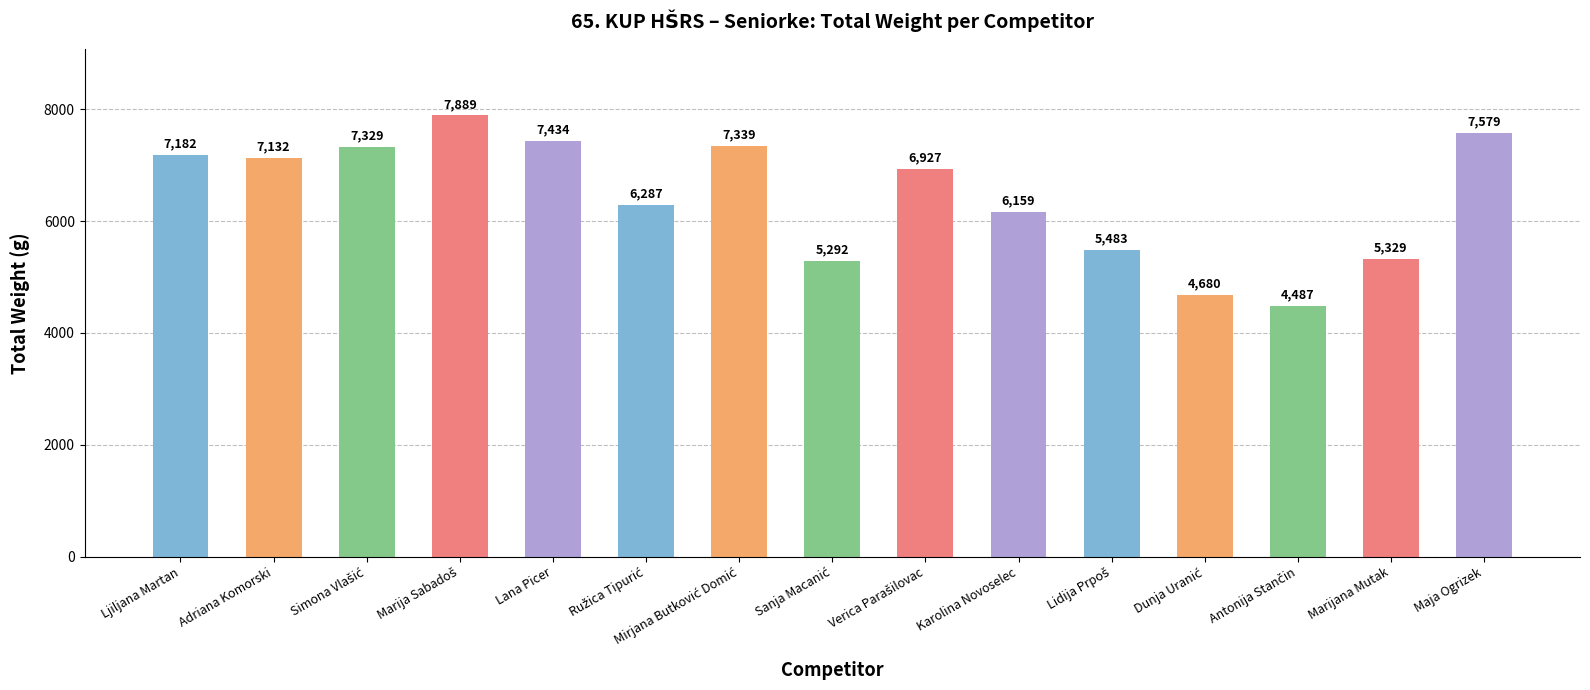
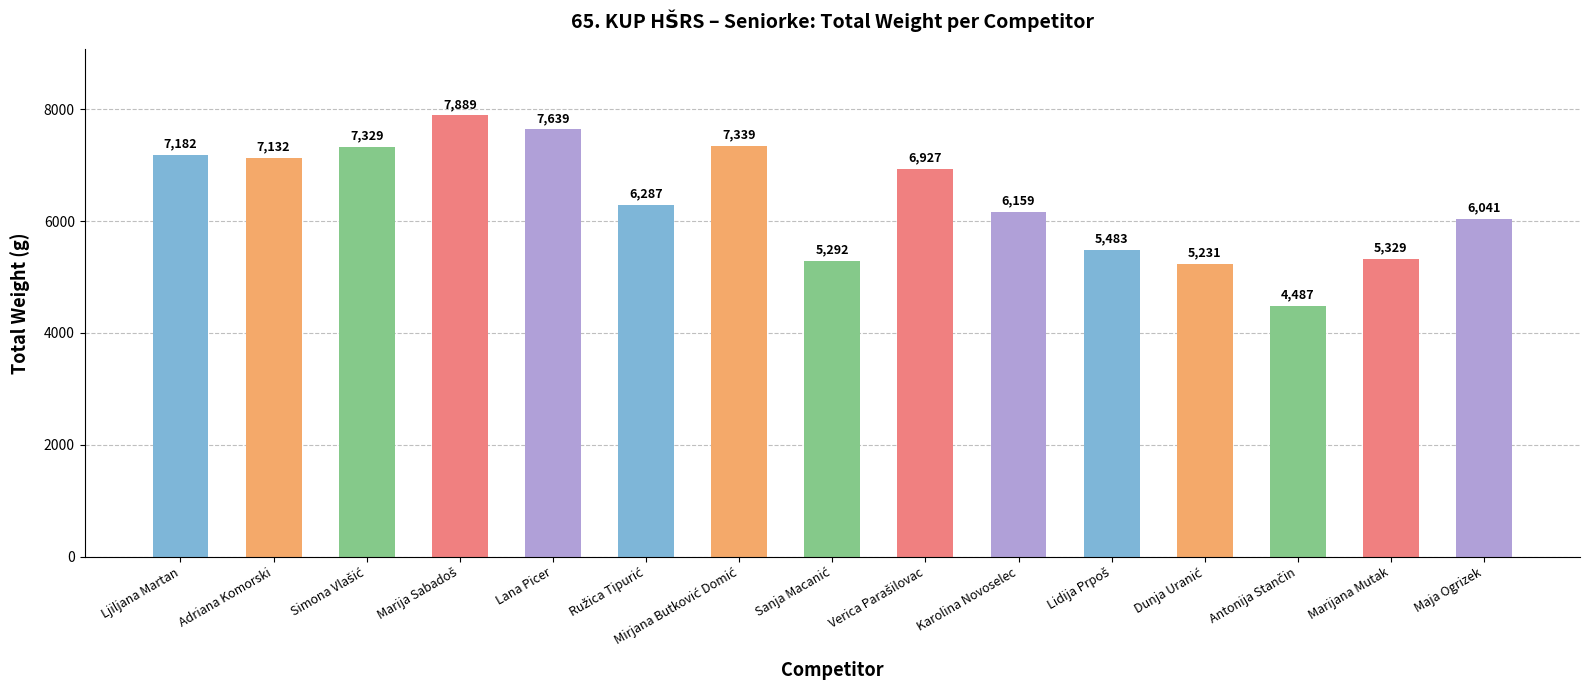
  {
    "Ljiljana Martan": "7,182",
    "Adriana Komorski": "7,132",
    "Simona Vlašić": "7,329",
    "Marija Sabadoš": "7,889",
-   "Lana Picer": "7,434",
+   "Lana Picer": "7,639",
    "Ružica Tipurić": "6,287",
    "Mirjana Butković Domić": "7,339",
    "Sanja Macanić": "5,292",
    "Verica Parašilovac": "6,927",
    "Karolina Novoselec": "6,159",
    "Lidija Prpoš": "5,483",
-   "Dunja Uranić": "4,680",
+   "Dunja Uranić": "5,231",
    "Antonija Stančin": "4,487",
    "Marijana Mutak": "5,329",
-   "Maja Ogrizek": "7,579"
+   "Maja Ogrizek": "6,041"
  }
